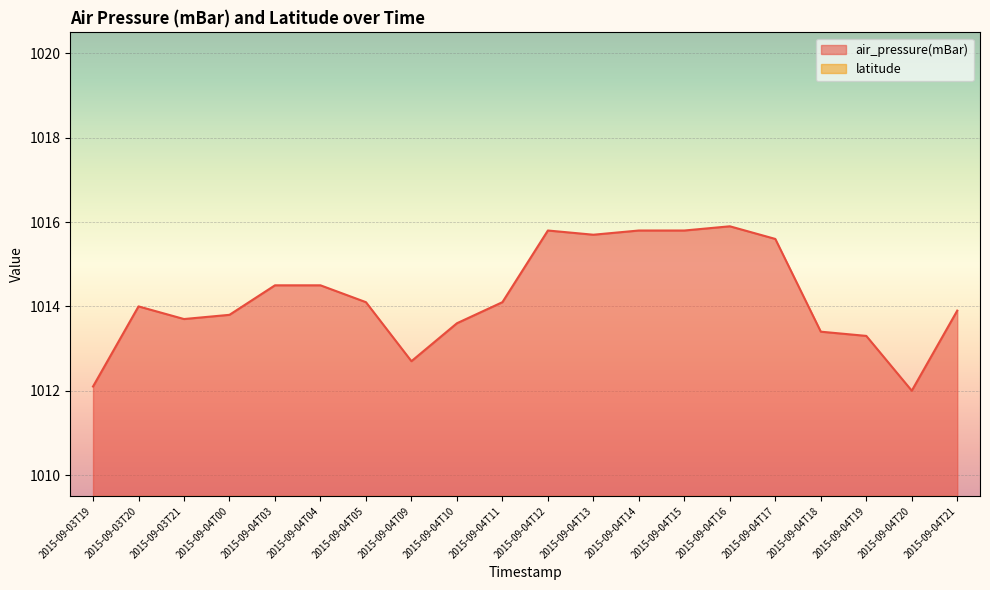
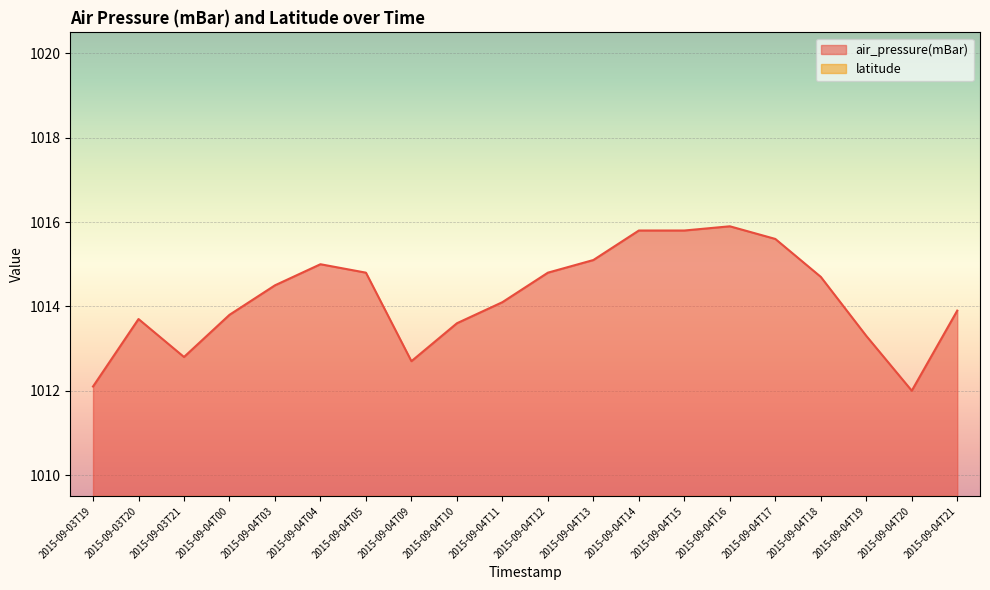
  {
    "air_pressure(mBar)": {
      "2015-09-03T19": 1012.1,
-     "2015-09-03T20": 1014.0,
-     "2015-09-03T21": 1013.7,
+     "2015-09-03T20": 1013.7,
+     "2015-09-03T21": 1012.8,
      "2015-09-04T00": 1013.8,
      "2015-09-04T03": 1014.5,
-     "2015-09-04T04": 1014.5,
-     "2015-09-04T05": 1014.1,
+     "2015-09-04T04": 1015.0,
+     "2015-09-04T05": 1014.8,
      "2015-09-04T09": 1012.7,
      "2015-09-04T10": 1013.6,
      "2015-09-04T11": 1014.1,
-     "2015-09-04T12": 1015.8,
-     "2015-09-04T13": 1015.7,
+     "2015-09-04T12": 1014.8,
+     "2015-09-04T13": 1015.1,
      "2015-09-04T14": 1015.8,
      "2015-09-04T15": 1015.8,
      "2015-09-04T16": 1015.9,
      "2015-09-04T17": 1015.6,
-     "2015-09-04T18": 1013.4,
+     "2015-09-04T18": 1014.7,
      "2015-09-04T19": 1013.3,
      "2015-09-04T20": 1012.0,
      "2015-09-04T21": 1013.9
    }
  }
